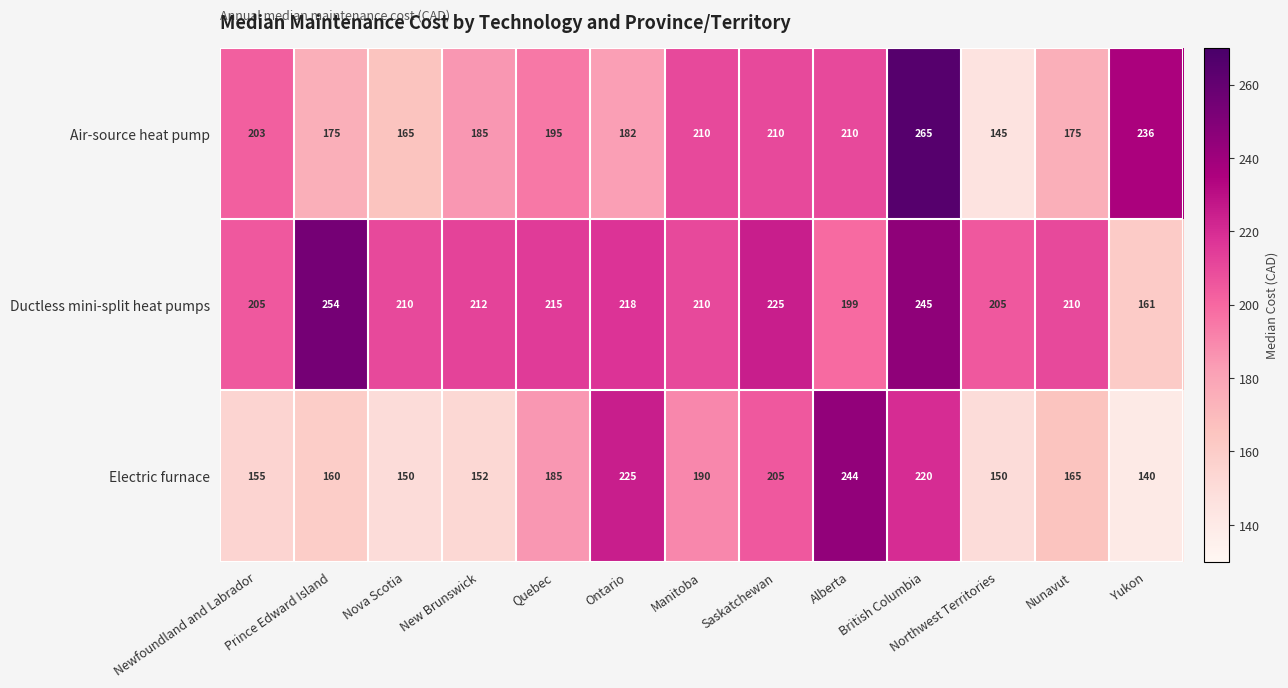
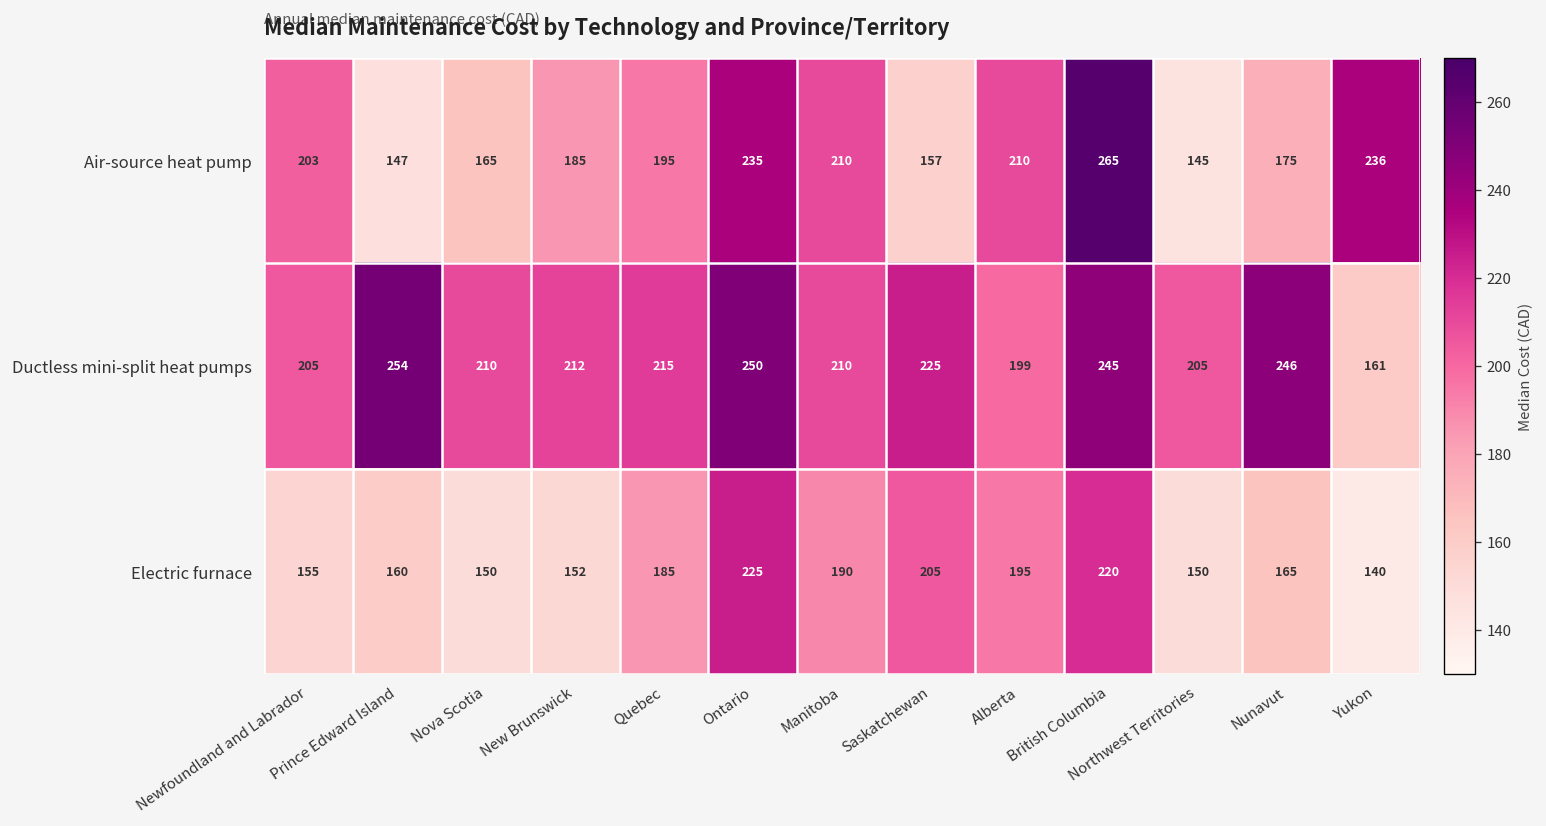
  {
    "Air-source heat pump": {
      "Newfoundland and Labrador": 203,
-     "Prince Edward Island": 175,
+     "Prince Edward Island": 147,
      "Nova Scotia": 165,
      "New Brunswick": 185,
      "Quebec": 195,
-     "Ontario": 182,
+     "Ontario": 235,
      "Manitoba": 210,
-     "Saskatchewan": 210,
+     "Saskatchewan": 157,
      "Alberta": 210,
      "British Columbia": 265,
      "Northwest Territories": 145,
      "Nunavut": 175,
      "Yukon": 236
    },
    "Ductless mini-split heat pumps": {
      "Newfoundland and Labrador": 205,
      "Prince Edward Island": 254,
      "Nova Scotia": 210,
      "New Brunswick": 212,
      "Quebec": 215,
-     "Ontario": 218,
+     "Ontario": 250,
      "Manitoba": 210,
      "Saskatchewan": 225,
      "Alberta": 199,
      "British Columbia": 245,
      "Northwest Territories": 205,
-     "Nunavut": 210,
+     "Nunavut": 246,
      "Yukon": 161
    },
    "Electric furnace": {
      "Newfoundland and Labrador": 155,
      "Prince Edward Island": 160,
      "Nova Scotia": 150,
      "New Brunswick": 152,
      "Quebec": 185,
      "Ontario": 225,
      "Manitoba": 190,
      "Saskatchewan": 205,
-     "Alberta": 244,
+     "Alberta": 195,
      "British Columbia": 220,
      "Northwest Territories": 150,
      "Nunavut": 165,
      "Yukon": 140
    }
  }
